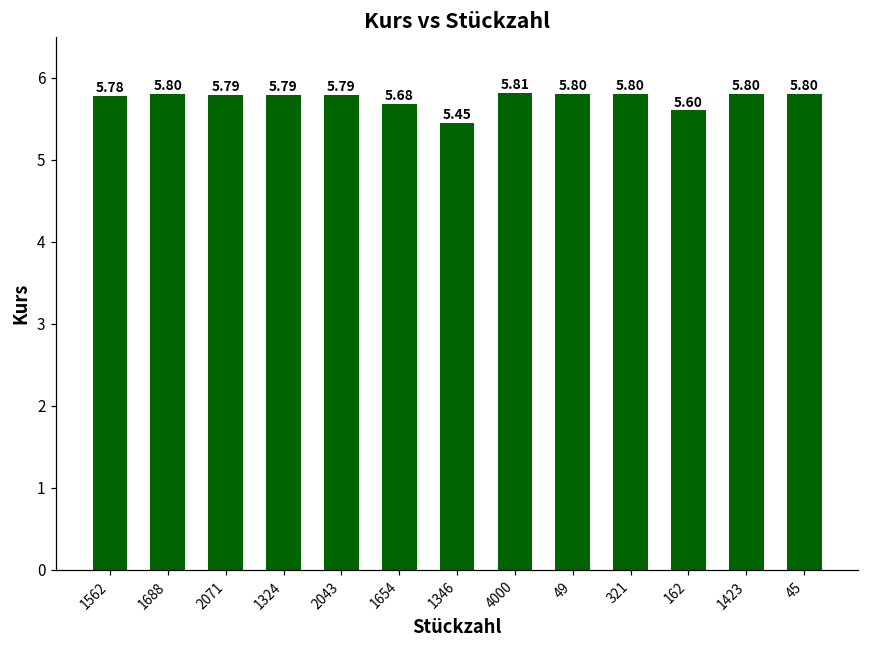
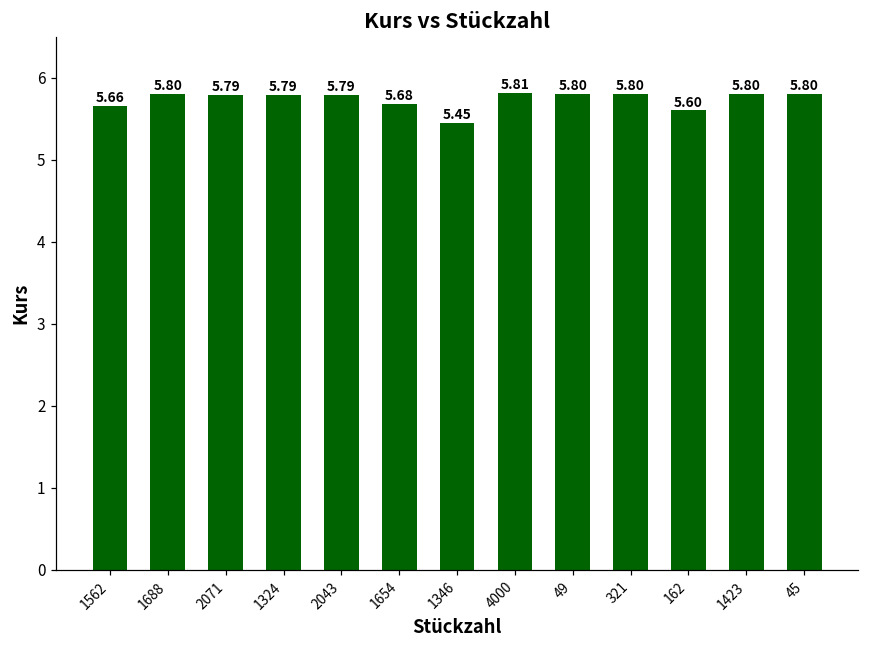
  {
-   "1562": 5.78,
+   "1562": 5.66,
    "1688": 5.80,
    "2071": 5.79,
    "1324": 5.79,
    "2043": 5.79,
    "1654": 5.68,
    "1346": 5.45,
    "4000": 5.81,
    "49": 5.80,
    "321": 5.80,
    "162": 5.60,
    "1423": 5.80,
    "45": 5.80
  }
